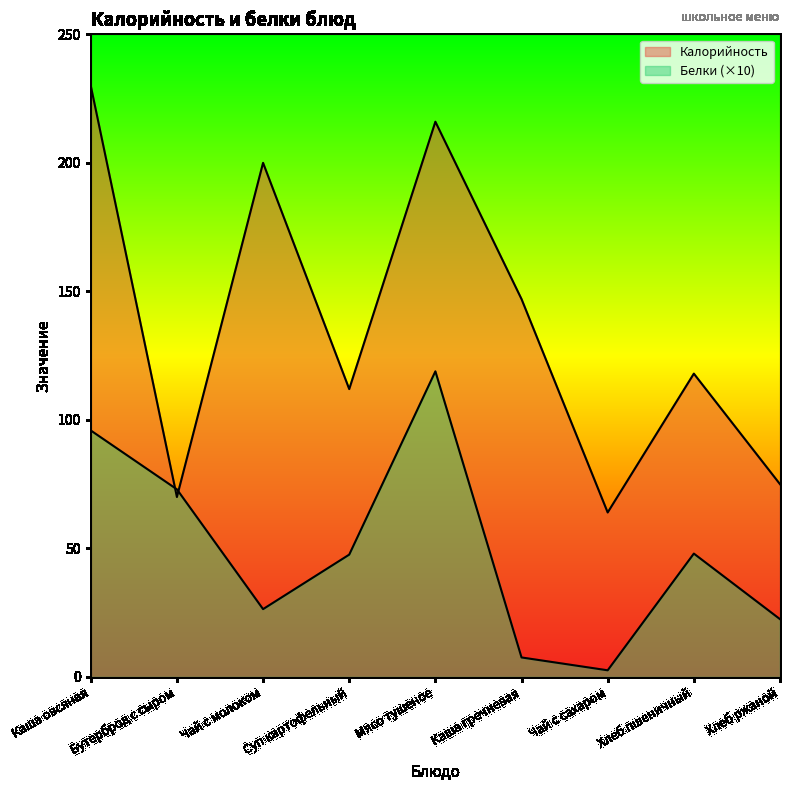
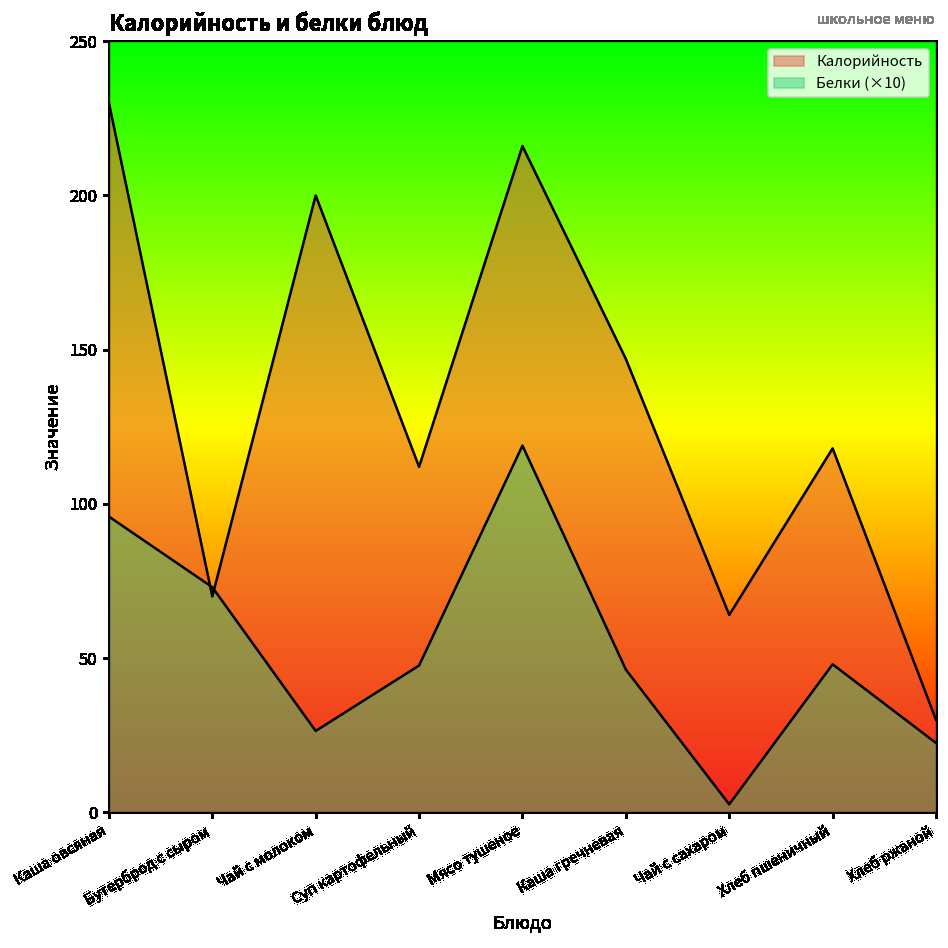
  {
    "Калорийность": {
      "Каша овсяная": 230,
      "Бутерброд с сыром": 70,
      "Чай с молоком": 200,
      "Суп картофельный": 112,
      "Мясо тушеное": 216,
      "Каша гречневая": 147,
      "Чай с сахаром": 64,
      "Хлеб пшеничный": 118,
-     "Хлеб ржаной": 75
+     "Хлеб ржаной": 30
    },
    "Белки (×10)": {
      "Каша овсяная": 96,
      "Бутерброд с сыром": 73,
      "Чай с молоком": 26,
      "Суп картофельный": 48,
      "Мясо тушеное": 119,
-     "Каша гречневая": 8,
+     "Каша гречневая": 46,
      "Чай с сахаром": 3,
      "Хлеб пшеничный": 48,
      "Хлеб ржаной": 23
    }
  }
